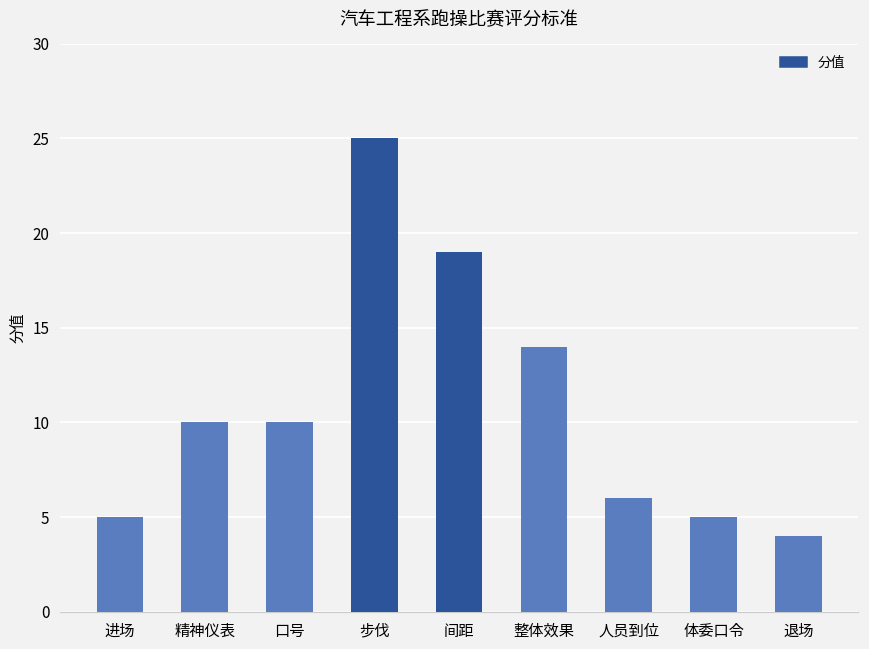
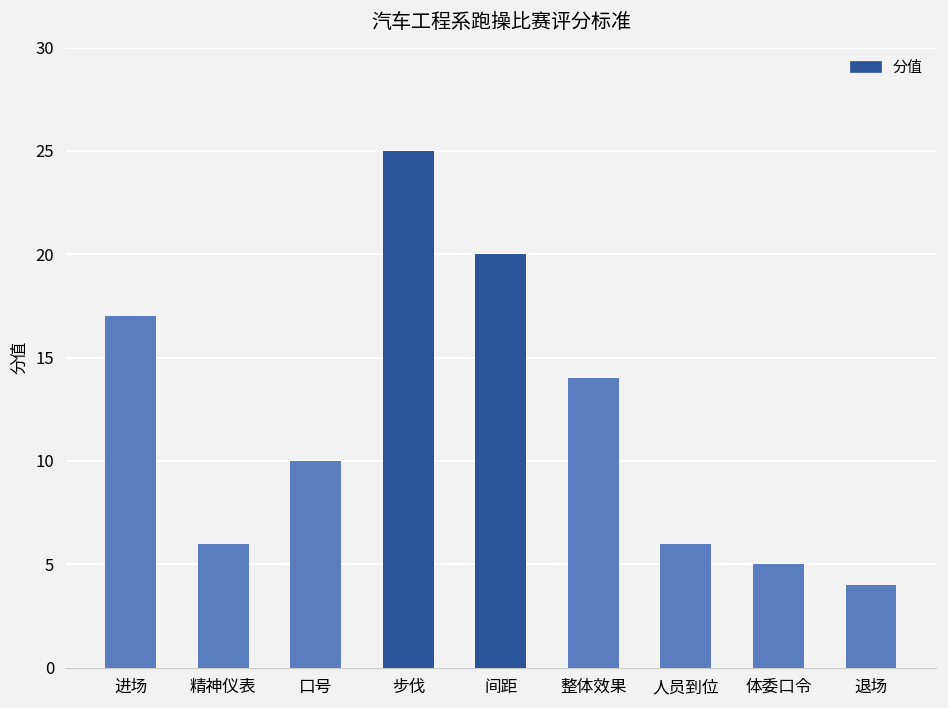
  {
-   "进场": 5,
-   "精神仪表": 10,
+   "进场": 17,
+   "精神仪表": 6,
    "口号": 10,
    "步伐": 25,
-   "间距": 19,
+   "间距": 20,
    "整体效果": 14,
    "人员到位": 6,
    "体委口令": 5,
    "退场": 4
  }
